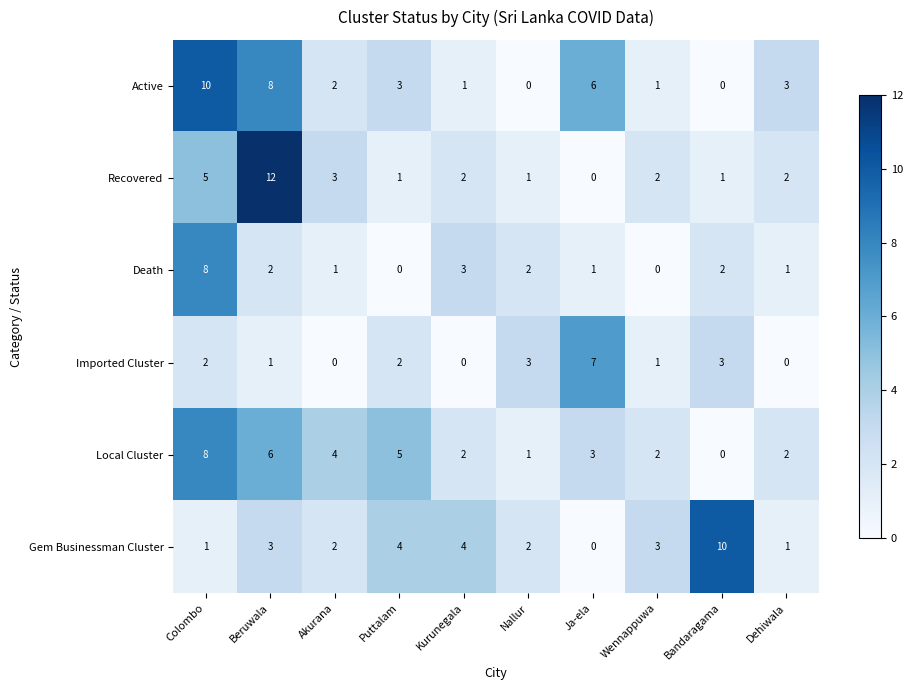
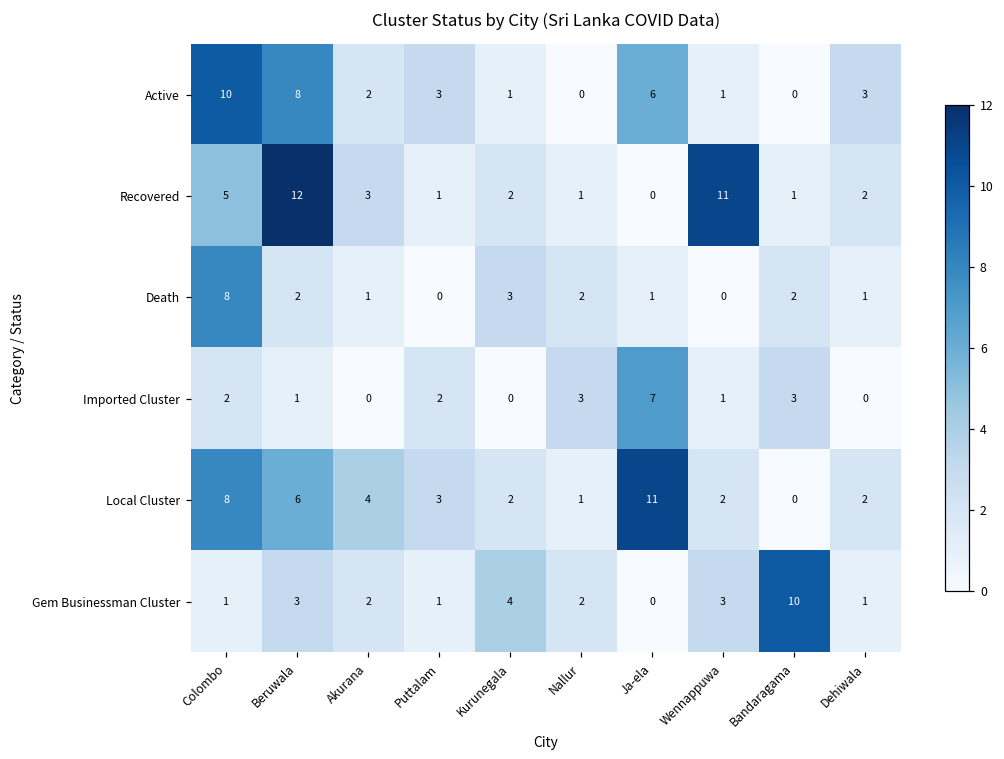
  {
    "Active": {
      "Colombo": 10,
      "Beruwala": 8,
      "Akurana": 2,
      "Puttalam": 3,
      "Kurunegala": 1,
      "Nallur": 0,
      "Ja-ela": 6,
      "Wennappuwa": 1,
      "Bandaragama": 0,
      "Dehiwala": 3
    },
    "Recovered": {
      "Colombo": 5,
      "Beruwala": 12,
      "Akurana": 3,
      "Puttalam": 1,
      "Kurunegala": 2,
      "Nallur": 1,
      "Ja-ela": 0,
-     "Wennappuwa": 2,
+     "Wennappuwa": 11,
      "Bandaragama": 1,
      "Dehiwala": 2
    },
    "Death": {
      "Colombo": 8,
      "Beruwala": 2,
      "Akurana": 1,
      "Puttalam": 0,
      "Kurunegala": 3,
      "Nallur": 2,
      "Ja-ela": 1,
      "Wennappuwa": 0,
      "Bandaragama": 2,
      "Dehiwala": 1
    },
    "Imported Cluster": {
      "Colombo": 2,
      "Beruwala": 1,
      "Akurana": 0,
      "Puttalam": 2,
      "Kurunegala": 0,
      "Nallur": 3,
      "Ja-ela": 7,
      "Wennappuwa": 1,
      "Bandaragama": 3,
      "Dehiwala": 0
    },
    "Local Cluster": {
      "Colombo": 8,
      "Beruwala": 6,
      "Akurana": 4,
-     "Puttalam": 5,
+     "Puttalam": 3,
      "Kurunegala": 2,
      "Nallur": 1,
-     "Ja-ela": 3,
+     "Ja-ela": 11,
      "Wennappuwa": 2,
      "Bandaragama": 0,
      "Dehiwala": 2
    },
    "Gem Businessman Cluster": {
      "Colombo": 1,
      "Beruwala": 3,
      "Akurana": 2,
-     "Puttalam": 4,
+     "Puttalam": 1,
      "Kurunegala": 4,
      "Nallur": 2,
      "Ja-ela": 0,
      "Wennappuwa": 3,
      "Bandaragama": 10,
      "Dehiwala": 1
    }
  }
